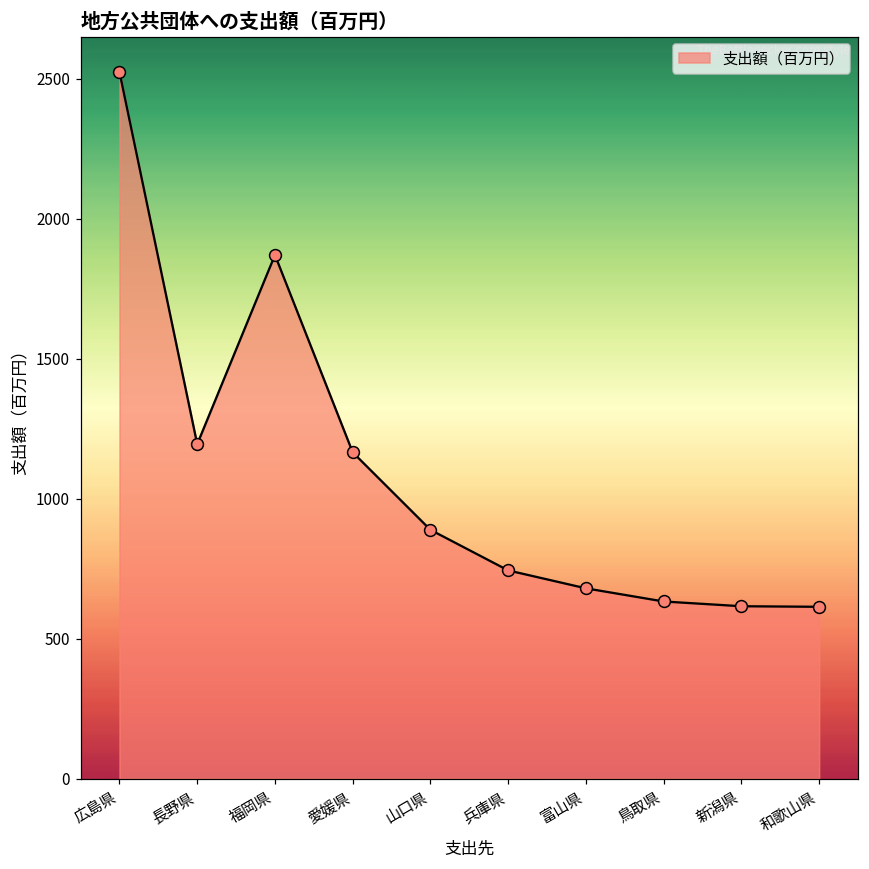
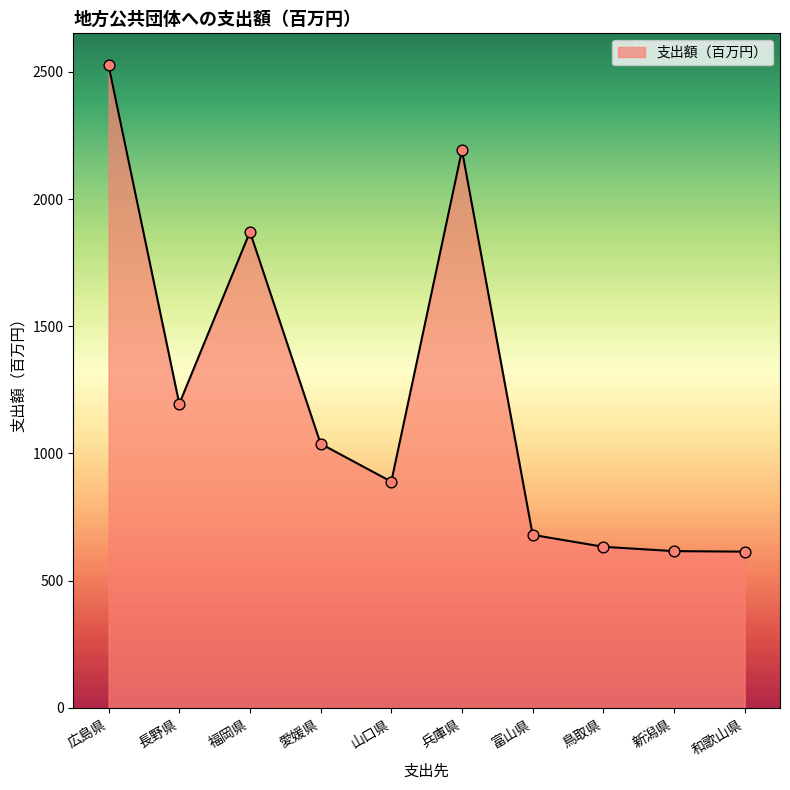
  {
    "広島県": 2530,
    "長野県": 1200,
    "福岡県": 1870,
-   "愛媛県": 1170,
+   "愛媛県": 1040,
    "山口県": 890,
-   "兵庫県": 740,
+   "兵庫県": 2190,
    "富山県": 680,
    "鳥取県": 630,
    "新潟県": 620,
    "和歌山県": 610
  }
